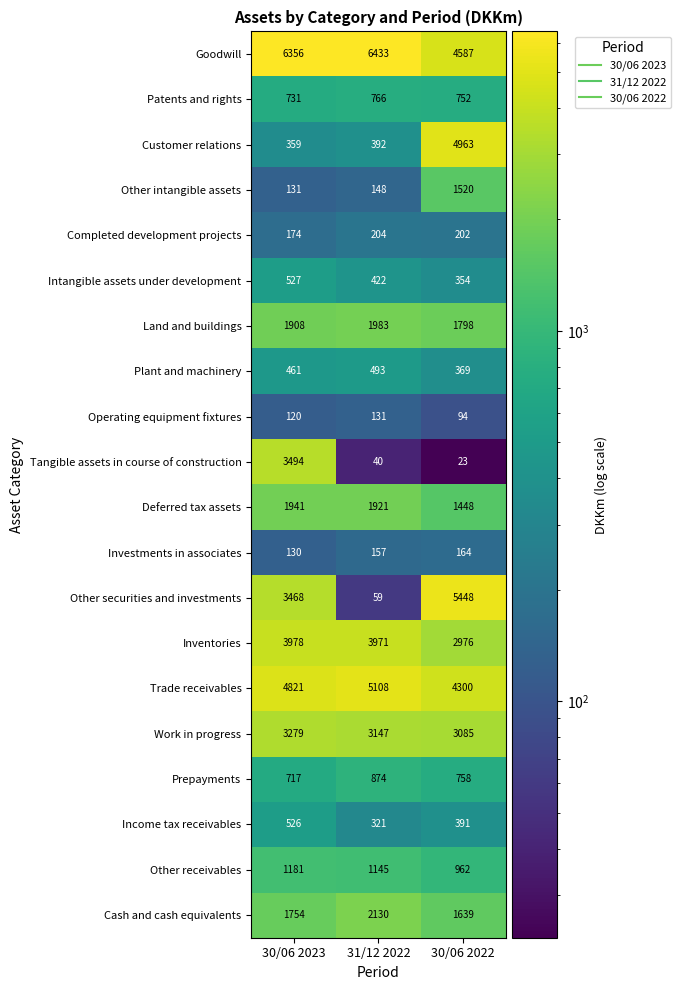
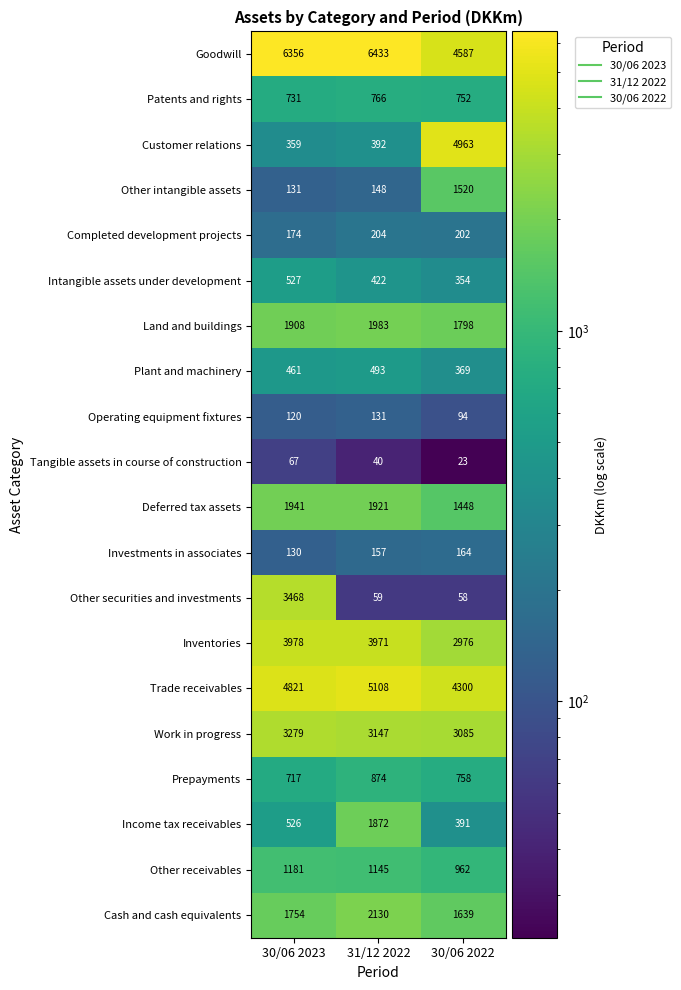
  {
    "Goodwill": {
      "30/06 2023": 6356,
      "31/12 2022": 6433,
      "30/06 2022": 4587
    },
    "Patents and rights": {
      "30/06 2023": 731,
      "31/12 2022": 766,
      "30/06 2022": 752
    },
    "Customer relations": {
      "30/06 2023": 359,
      "31/12 2022": 392,
      "30/06 2022": 4963
    },
    "Other intangible assets": {
      "30/06 2023": 131,
      "31/12 2022": 148,
      "30/06 2022": 1520
    },
    "Completed development projects": {
      "30/06 2023": 174,
      "31/12 2022": 204,
      "30/06 2022": 202
    },
    "Intangible assets under development": {
      "30/06 2023": 527,
      "31/12 2022": 422,
      "30/06 2022": 354
    },
    "Land and buildings": {
      "30/06 2023": 1908,
      "31/12 2022": 1983,
      "30/06 2022": 1798
    },
    "Plant and machinery": {
      "30/06 2023": 461,
      "31/12 2022": 493,
      "30/06 2022": 369
    },
    "Operating equipment fixtures": {
      "30/06 2023": 120,
      "31/12 2022": 131,
      "30/06 2022": 94
    },
    "Tangible assets in course of construction": {
-     "30/06 2023": 3494,
+     "30/06 2023": 67,
      "31/12 2022": 40,
      "30/06 2022": 23
    },
    "Deferred tax assets": {
      "30/06 2023": 1941,
      "31/12 2022": 1921,
      "30/06 2022": 1448
    },
    "Investments in associates": {
      "30/06 2023": 130,
      "31/12 2022": 157,
      "30/06 2022": 164
    },
    "Other securities and investments": {
      "30/06 2023": 3468,
      "31/12 2022": 59,
-     "30/06 2022": 5448
+     "30/06 2022": 58
    },
    "Inventories": {
      "30/06 2023": 3978,
      "31/12 2022": 3971,
      "30/06 2022": 2976
    },
    "Trade receivables": {
      "30/06 2023": 4821,
      "31/12 2022": 5108,
      "30/06 2022": 4300
    },
    "Work in progress": {
      "30/06 2023": 3279,
      "31/12 2022": 3147,
      "30/06 2022": 3085
    },
    "Prepayments": {
      "30/06 2023": 717,
      "31/12 2022": 874,
      "30/06 2022": 758
    },
    "Income tax receivables": {
      "30/06 2023": 526,
-     "31/12 2022": 321,
+     "31/12 2022": 1872,
      "30/06 2022": 391
    },
    "Other receivables": {
      "30/06 2023": 1181,
      "31/12 2022": 1145,
      "30/06 2022": 962
    },
    "Cash and cash equivalents": {
      "30/06 2023": 1754,
      "31/12 2022": 2130,
      "30/06 2022": 1639
    }
  }
